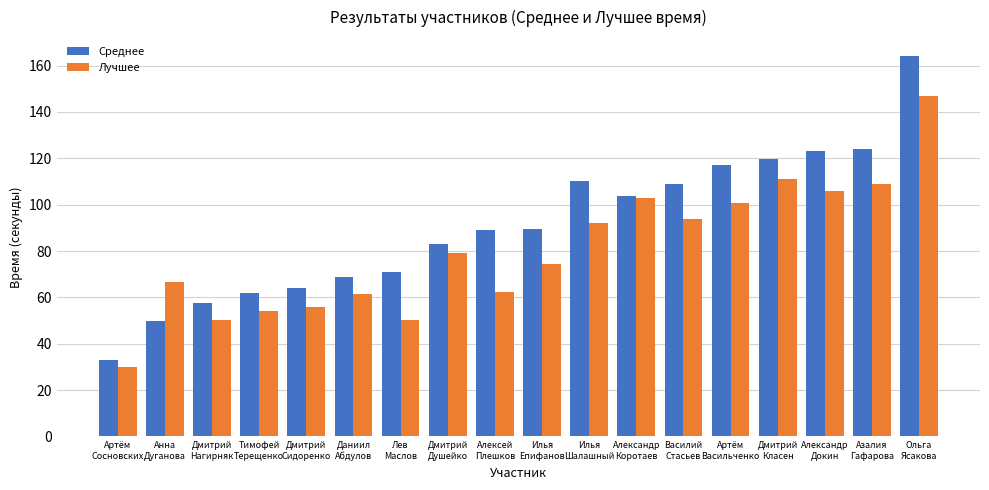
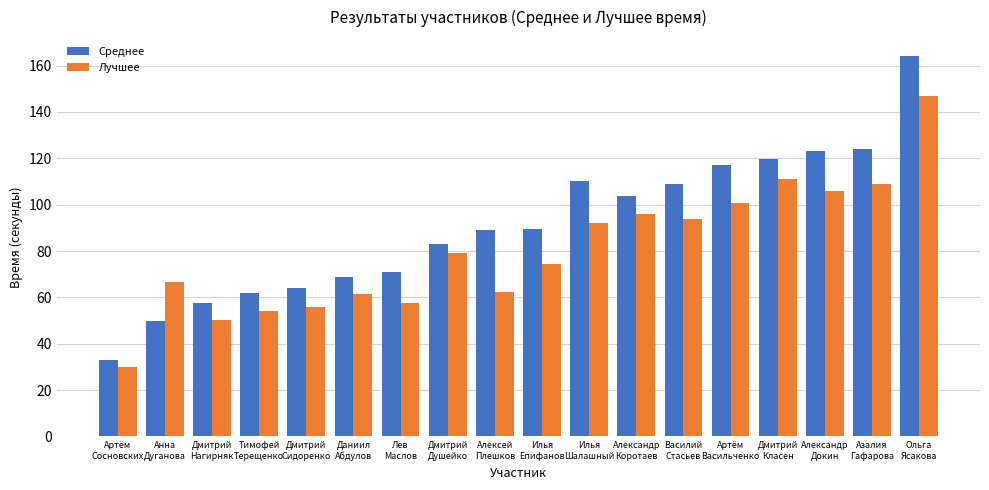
  {
    "Среднее": {
      "Артём Сосновских": 33,
      "Анна Дуганова": 50,
      "Дмитрий Нагирняк": 57,
      "Тимофей Терещенко": 62,
      "Дмитрий Сидоренко": 64,
      "Даниил Абдулов": 69,
      "Лев Маслов": 71,
      "Дмитрий Душейко": 83,
      "Алексей Плешков": 89,
      "Илья Епифанов": 89,
      "Илья Шалашный": 110,
      "Александр Коротаев": 104,
      "Василий Стасьев": 109,
      "Артём Васильченко": 117,
      "Дмитрий Класен": 120,
      "Александр Докин": 123,
      "Азалия Гафарова": 124,
      "Ольга Ясакова": 164
    },
    "Лучшее": {
      "Артём Сосновских": 30,
      "Анна Дуганова": 67,
      "Дмитрий Нагирняк": 50,
      "Тимофей Терещенко": 54,
      "Дмитрий Сидоренко": 56,
      "Даниил Абдулов": 61,
-     "Лев Маслов": 50,
+     "Лев Маслов": 58,
      "Дмитрий Душейко": 79,
      "Алексей Плешков": 62,
      "Илья Епифанов": 74,
      "Илья Шалашный": 92,
-     "Александр Коротаев": 103,
+     "Александр Коротаев": 96,
      "Василий Стасьев": 94,
      "Артём Васильченко": 101,
      "Дмитрий Класен": 111,
      "Александр Докин": 106,
      "Азалия Гафарова": 109,
      "Ольга Ясакова": 147
    }
  }
